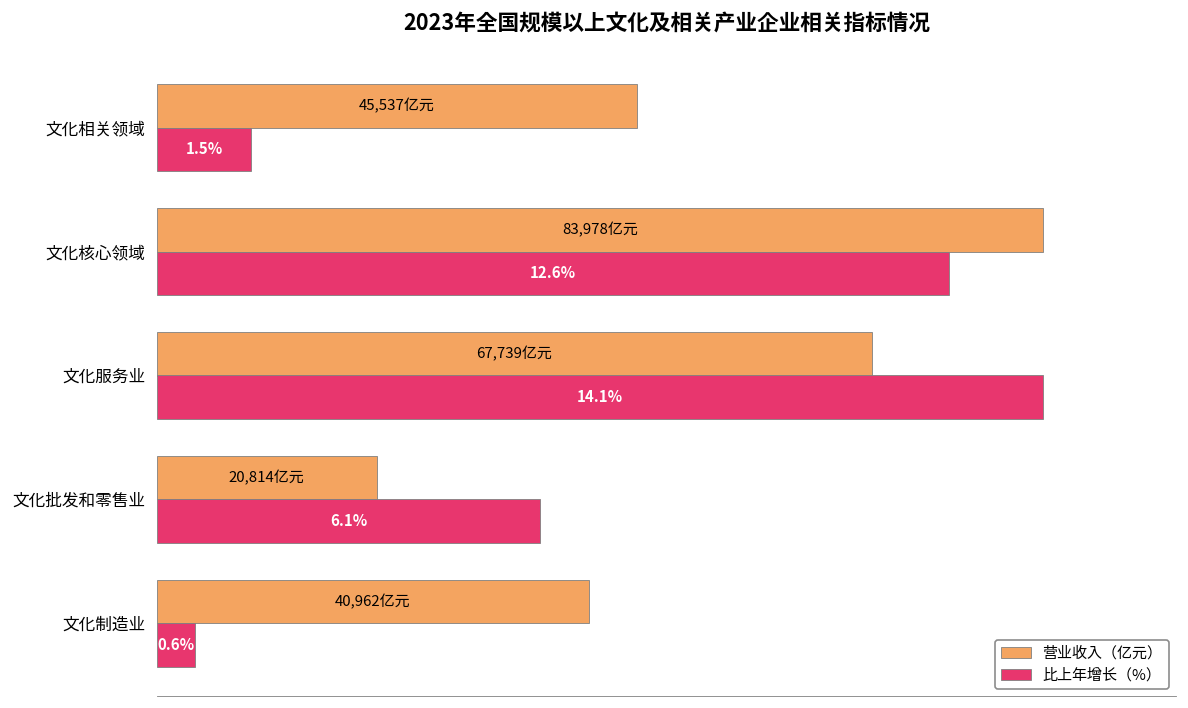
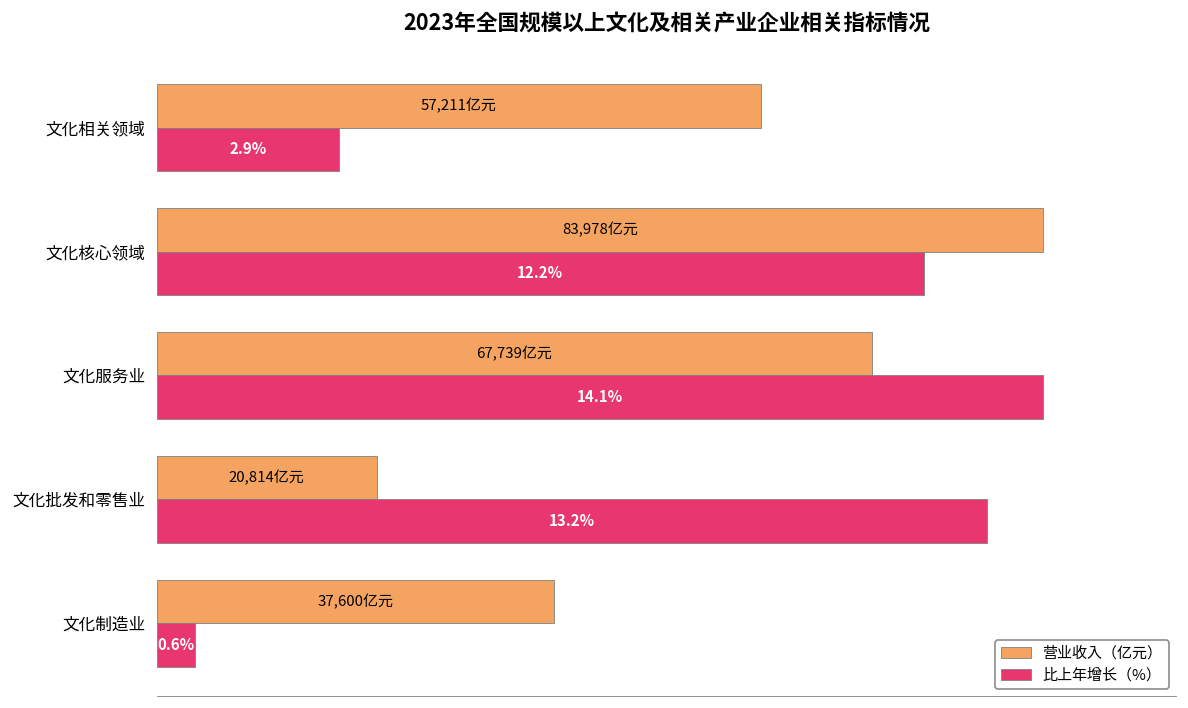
  {
    "营业收入（亿元）": {
-     "文化相关领域": "45,537",
-     "文化制造业": "40,962"
+     "文化相关领域": "57,211",
+     "文化制造业": "37,600"
    },
    "比上年增长（%）": {
-     "文化相关领域": "1.5%",
-     "文化核心领域": "12.6%",
-     "文化批发和零售业": "6.1%"
+     "文化相关领域": "2.9%",
+     "文化核心领域": "12.2%",
+     "文化批发和零售业": "13.2%"
    }
  }
